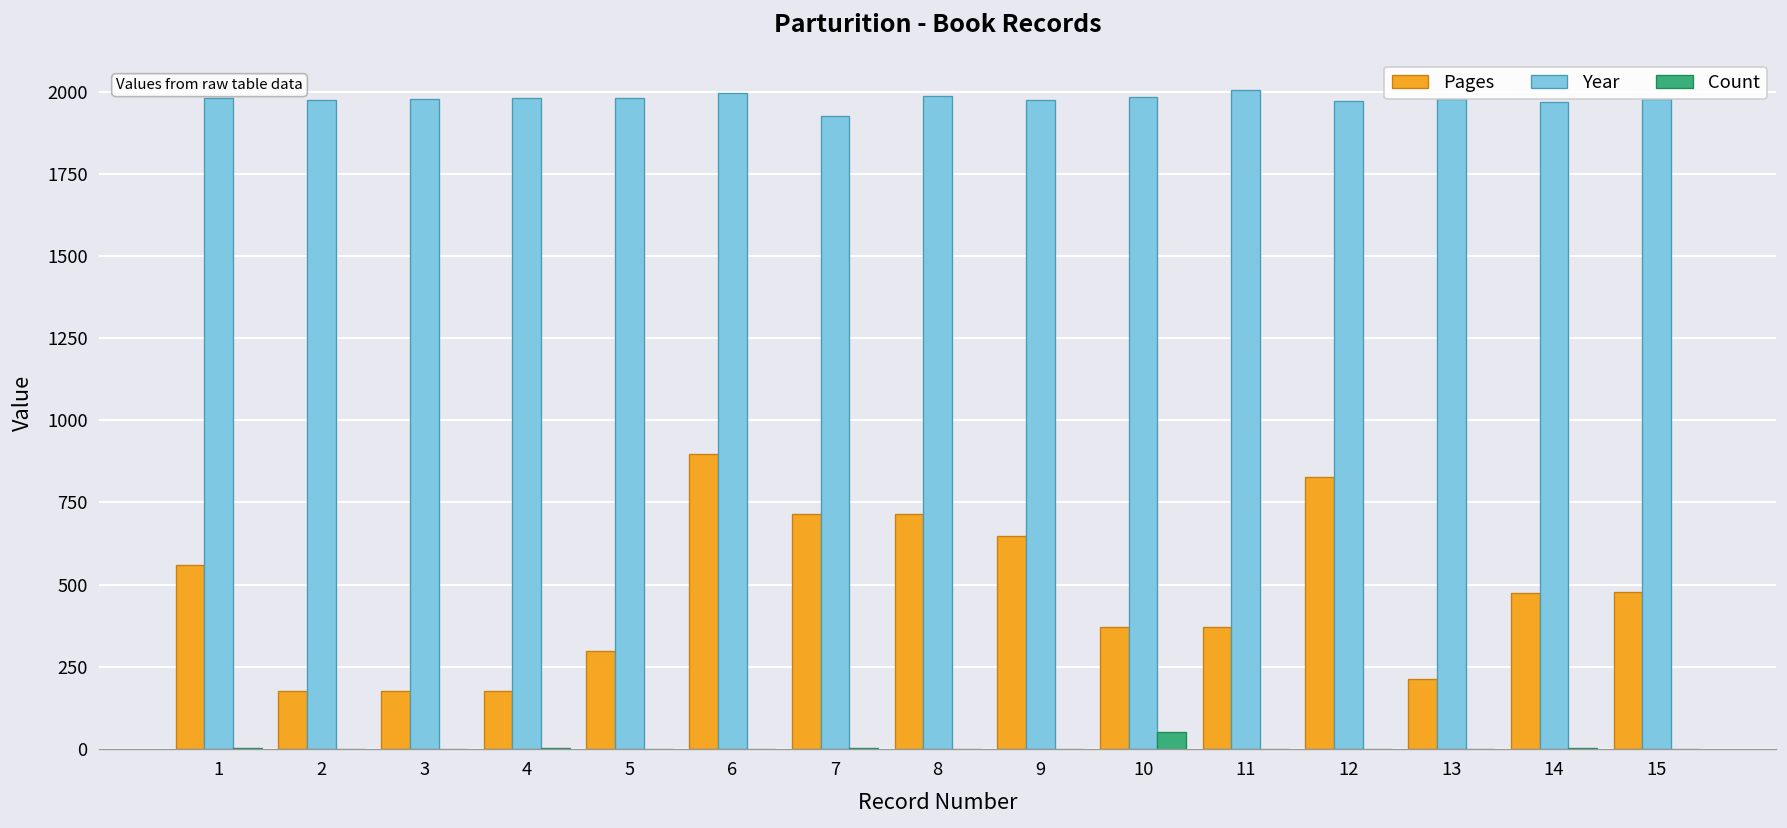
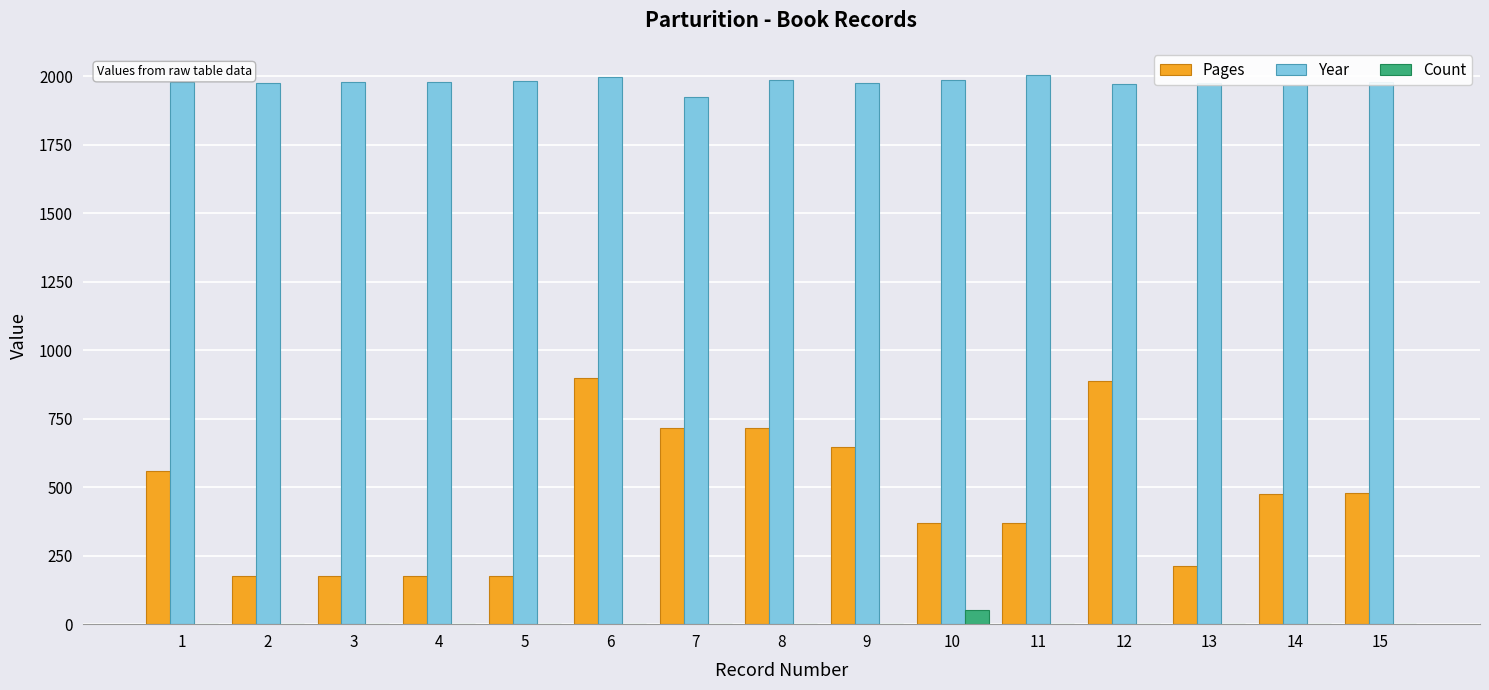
  {
    "Pages": {
      "1": 560,
      "2": 180,
      "3": 180,
      "4": 180,
-     "5": 300,
+     "5": 180,
      "6": 900,
      "7": 720,
      "8": 720,
      "9": 650,
      "10": 370,
      "11": 370,
-     "12": 830,
+     "12": 890,
      "13": 210,
      "14": 470,
      "15": 480
    },
    "Year": {
      "2": 1980,
      "3": 1980,
      "4": 1980,
      "5": 1980,
      "6": 2000,
      "7": 1930,
      "8": 1990,
      "9": 1980,
      "10": 1990,
      "11": 2000,
      "12": 1970,
      "14": 1970
    },
    "Count": {
      "10": 50
    }
  }
